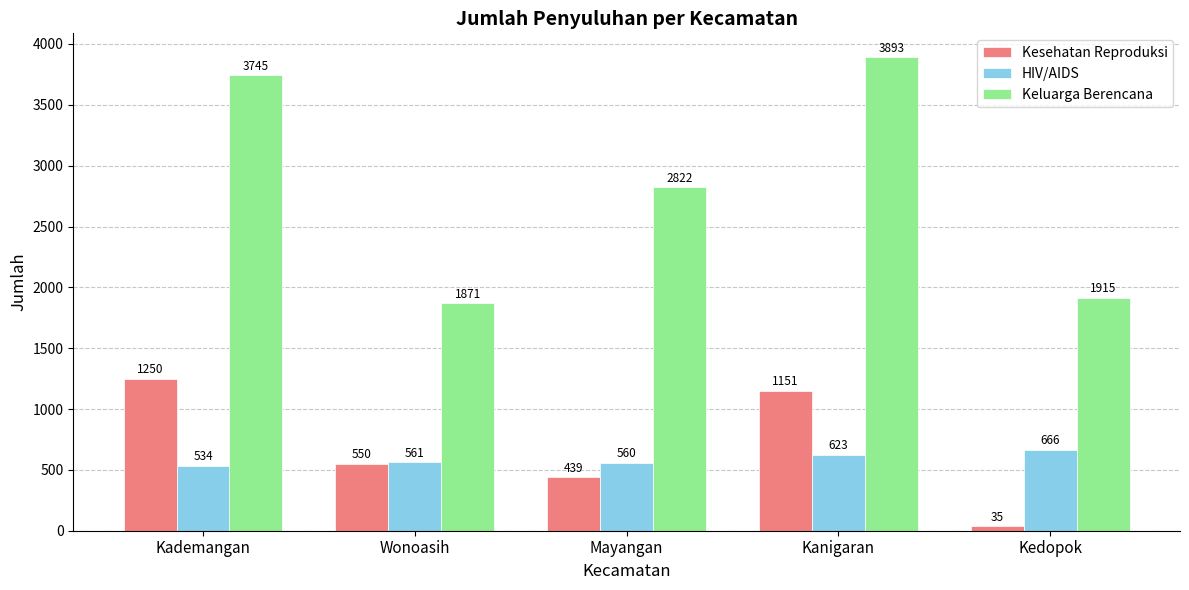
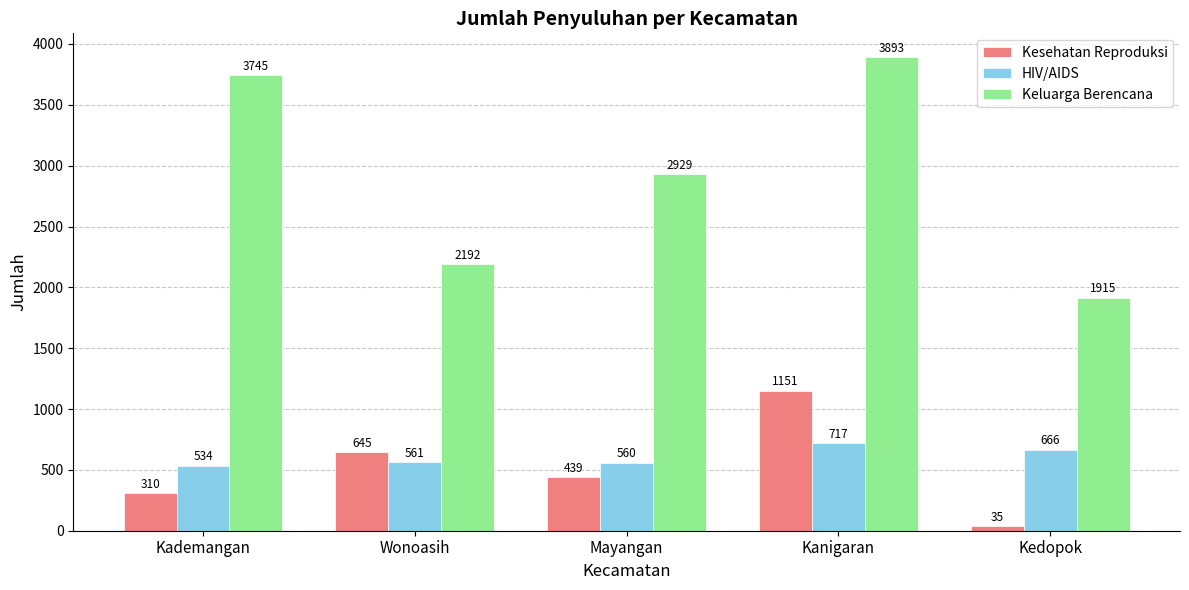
  {
    "Kesehatan Reproduksi": {
-     "Kademangan": 1250,
-     "Wonoasih": 550,
+     "Kademangan": 310,
+     "Wonoasih": 645,
      "Mayangan": 439,
      "Kanigaran": 1151,
      "Kedopok": 35
    },
    "HIV/AIDS": {
      "Kademangan": 534,
      "Wonoasih": 561,
      "Mayangan": 560,
-     "Kanigaran": 623,
+     "Kanigaran": 717,
      "Kedopok": 666
    },
    "Keluarga Berencana": {
      "Kademangan": 3745,
-     "Wonoasih": 1871,
-     "Mayangan": 2822,
+     "Wonoasih": 2192,
+     "Mayangan": 2929,
      "Kanigaran": 3893,
      "Kedopok": 1915
    }
  }
